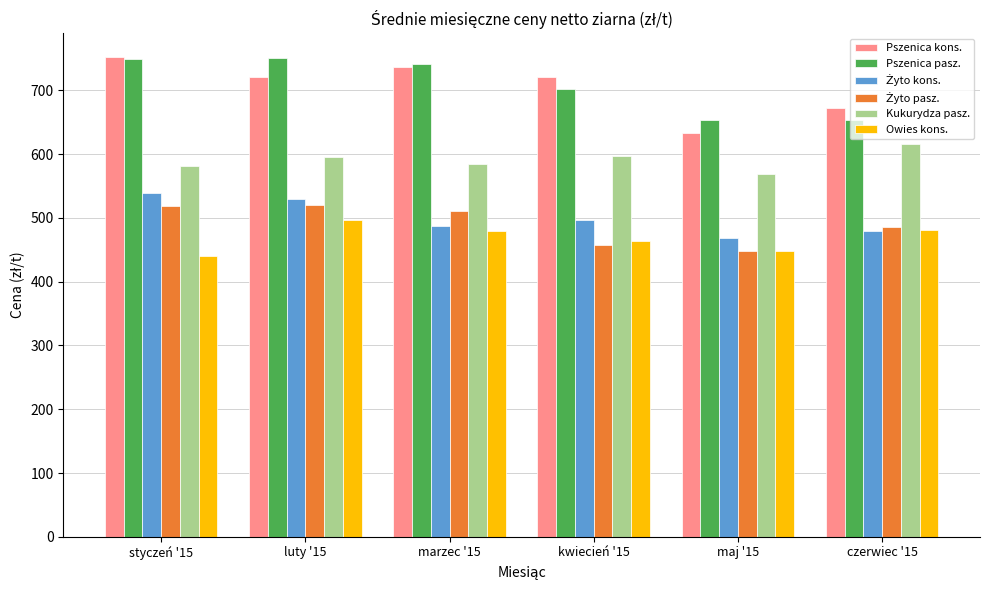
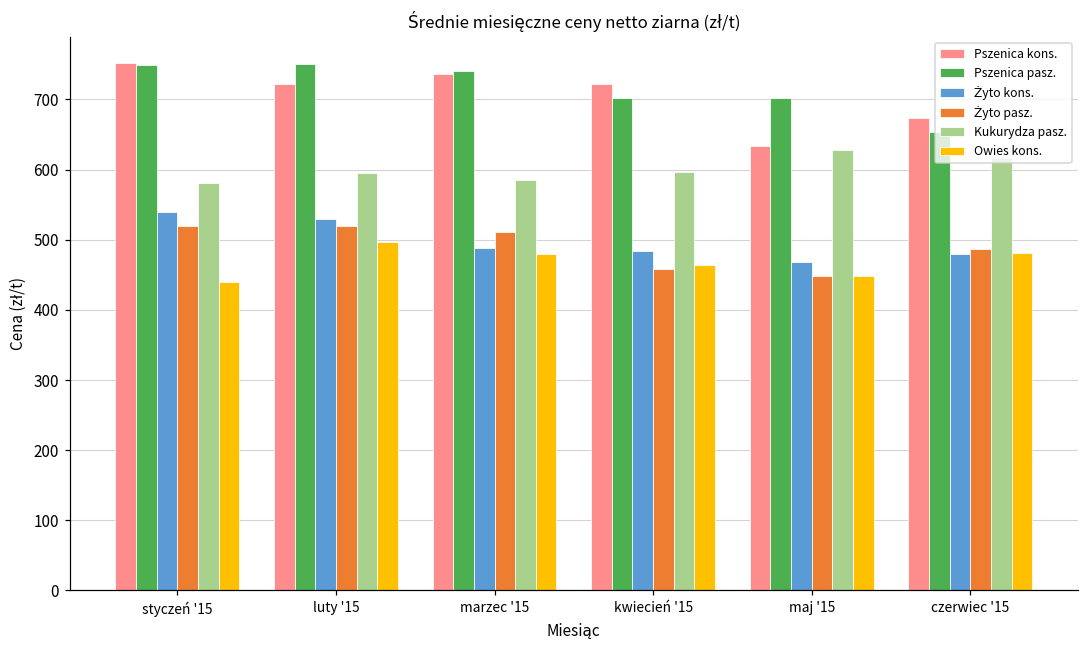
  {
    "Pszenica kons.": {
      "styczeń '15": 750,
      "luty '15": 720,
      "marzec '15": 740,
      "kwiecień '15": 720,
      "maj '15": 630,
      "czerwiec '15": 670
    },
    "Pszenica pasz.": {
      "styczeń '15": 750,
      "luty '15": 750,
      "marzec '15": 740,
      "kwiecień '15": 700,
-     "maj '15": 650
+     "maj '15": 700
    },
    "Żyto kons.": {
      "styczeń '15": 540,
      "luty '15": 530,
      "marzec '15": 490,
-     "kwiecień '15": 500,
+     "kwiecień '15": 480,
      "maj '15": 470,
      "czerwiec '15": 480
    },
    "Żyto pasz.": {
      "styczeń '15": 520,
      "luty '15": 520,
      "marzec '15": 510,
      "kwiecień '15": 460,
      "maj '15": 450,
      "czerwiec '15": 490
    },
    "Kukurydza pasz.": {
      "styczeń '15": 580,
      "luty '15": 590,
      "marzec '15": 590,
      "kwiecień '15": 600,
-     "maj '15": 570,
+     "maj '15": 630,
      "czerwiec '15": 620
    },
    "Owies kons.": {
      "styczeń '15": 440,
      "luty '15": 500,
      "marzec '15": 480,
      "kwiecień '15": 460,
      "maj '15": 450,
      "czerwiec '15": 480
    }
  }
